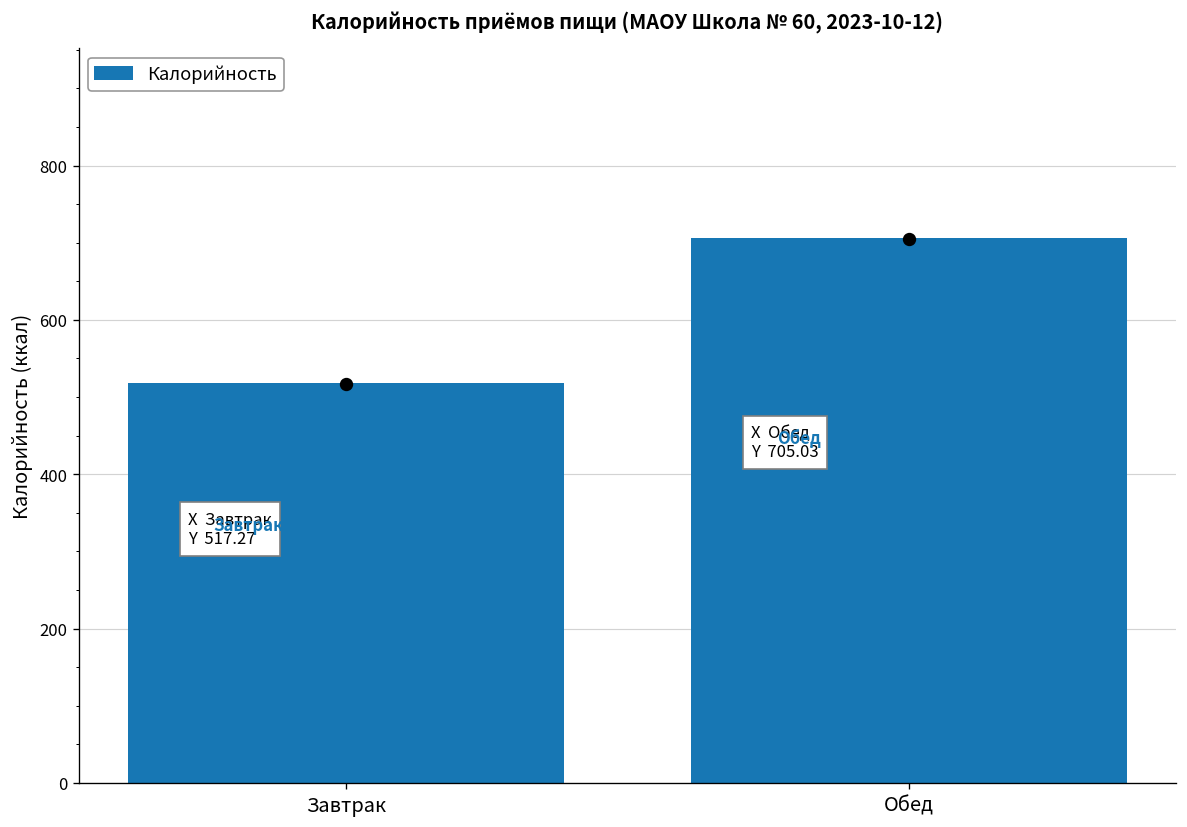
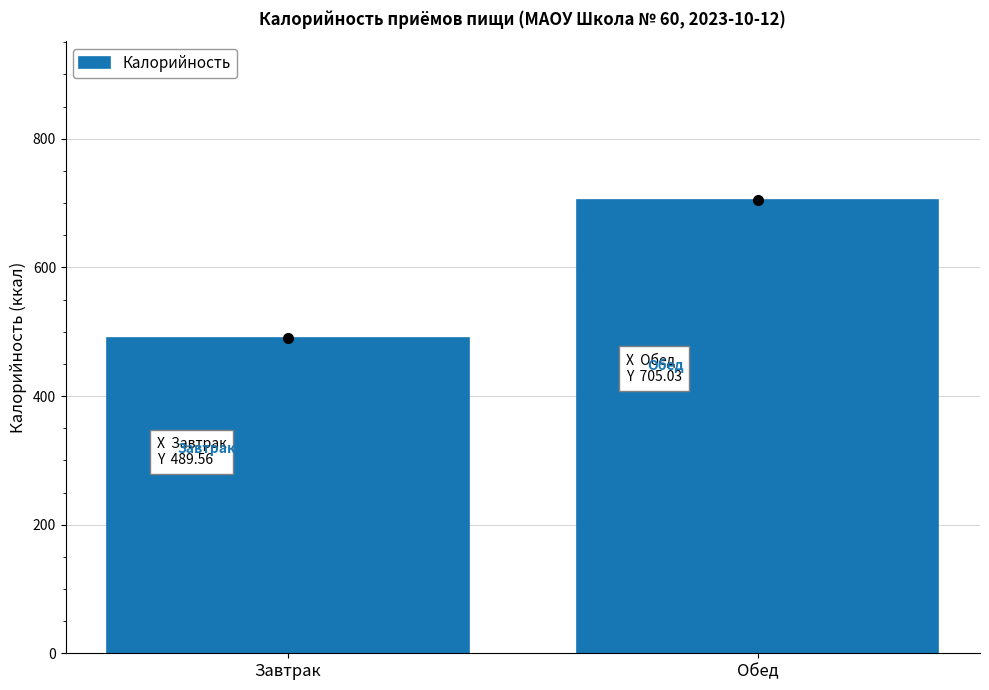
  {
    "Калорийность": {
-     "Завтрак": 517.27
+     "Завтрак": 489.56
    }
  }
